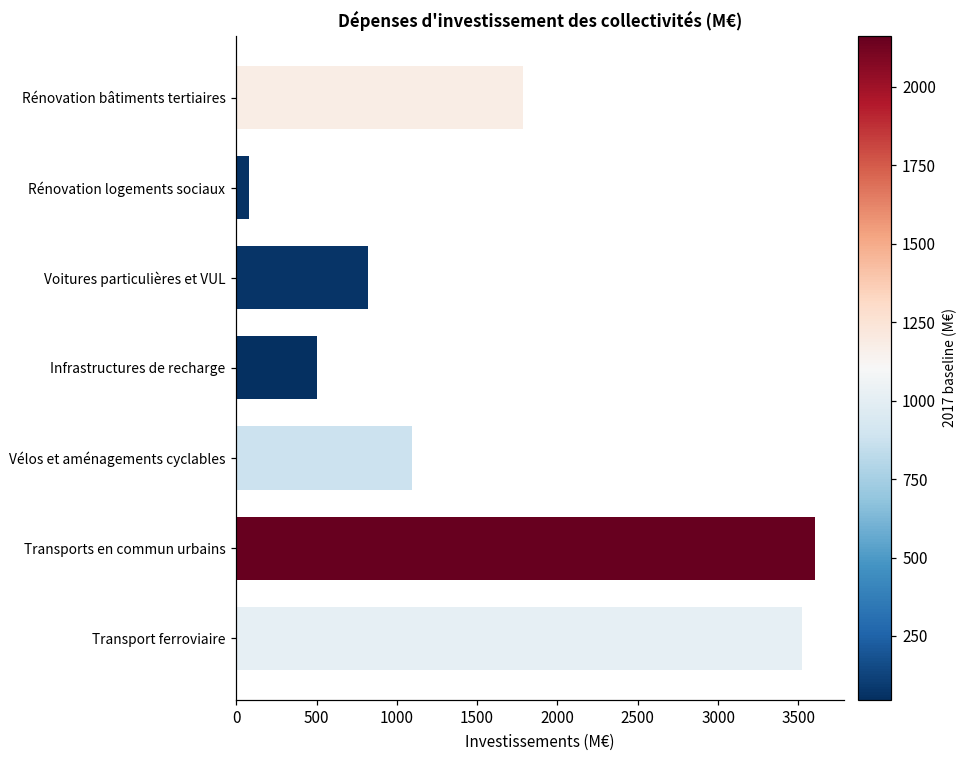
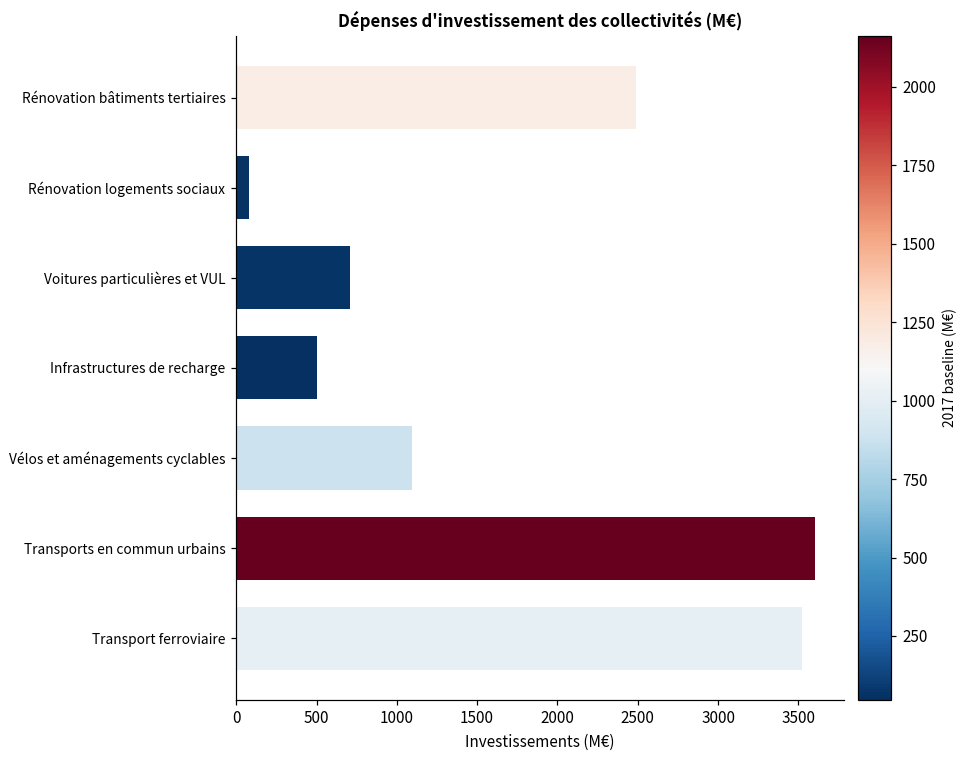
  {
-   "Rénovation bâtiments tertiaires": 1780,
+   "Rénovation bâtiments tertiaires": 2490,
    "Rénovation logements sociaux": 80,
-   "Voitures particulières et VUL": 820,
+   "Voitures particulières et VUL": 710,
    "Infrastructures de recharge": 500,
    "Vélos et aménagements cyclables": 1090,
    "Transports en commun urbains": 3600,
    "Transport ferroviaire": 3520
  }
